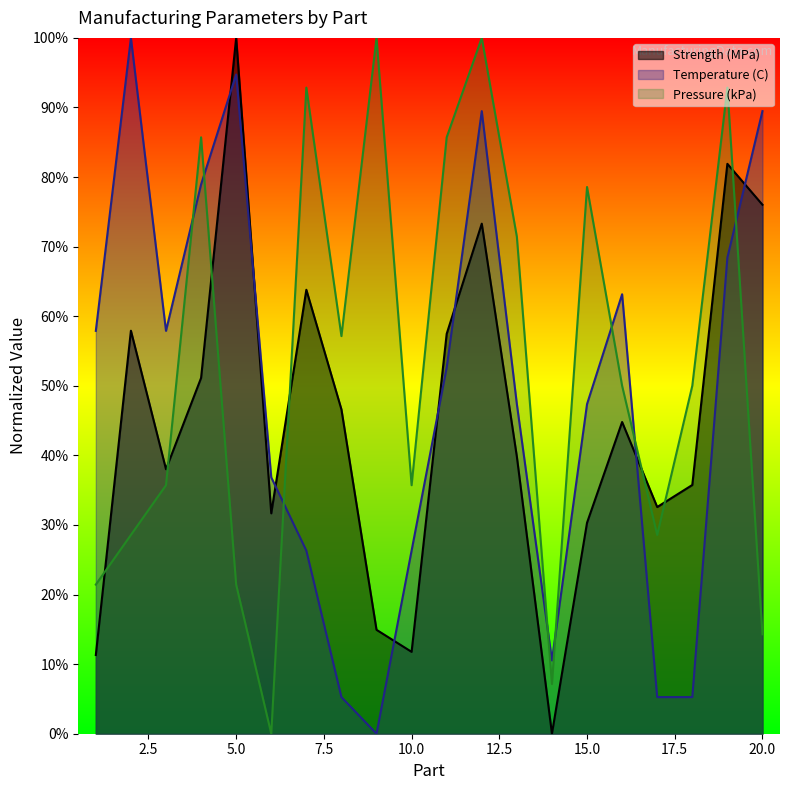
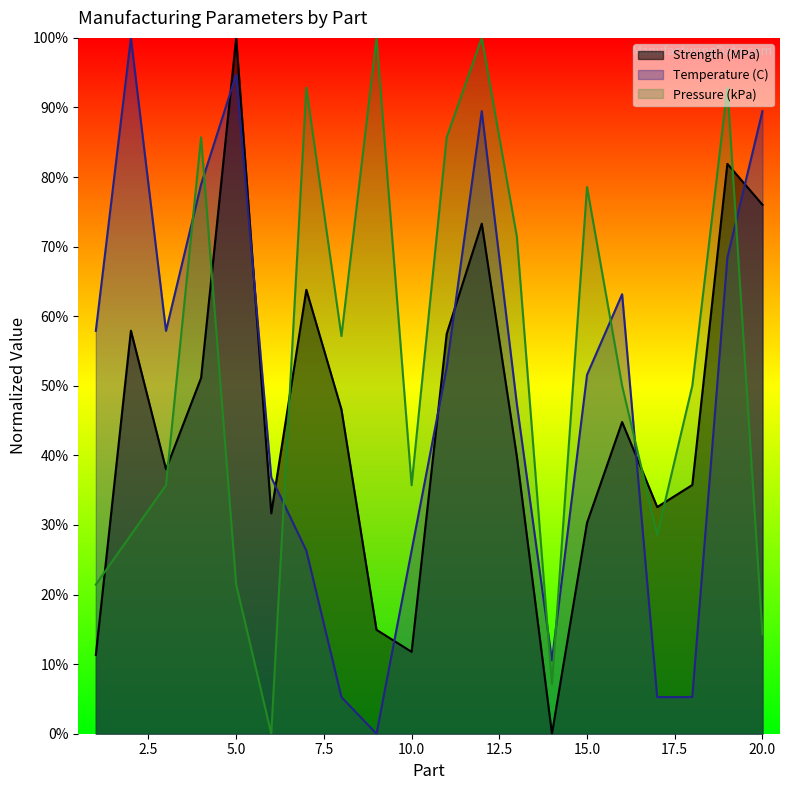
  {
    "Temperature (C)": {
      "5.0": "95%",
      "10.0": "26%",
-     "15.0": "47%",
+     "15.0": "52%",
      "20.0": "89%"
    }
  }
